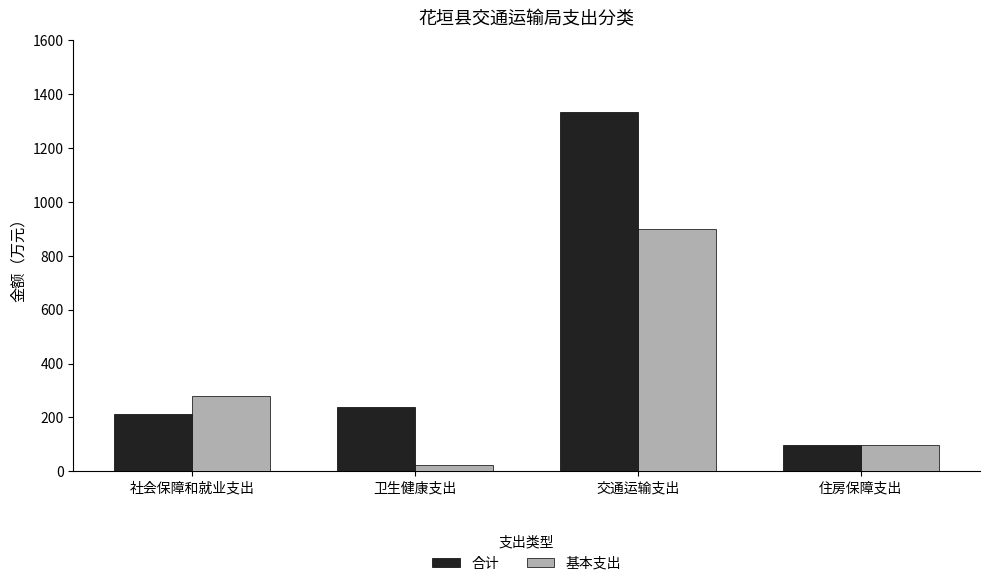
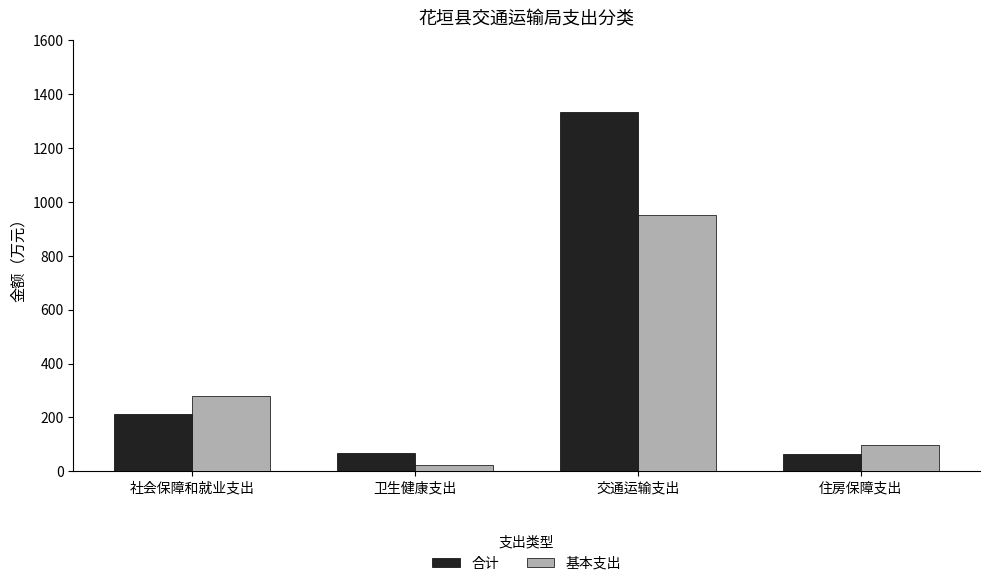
  {
    "合计": {
      "社会保障和就业支出": 210,
-     "卫生健康支出": 240,
+     "卫生健康支出": 70,
      "交通运输支出": 1330,
-     "住房保障支出": 100
+     "住房保障支出": 60
    },
    "基本支出": {
      "社会保障和就业支出": 280,
      "卫生健康支出": 20,
-     "交通运输支出": 900,
+     "交通运输支出": 950,
      "住房保障支出": 100
    }
  }
